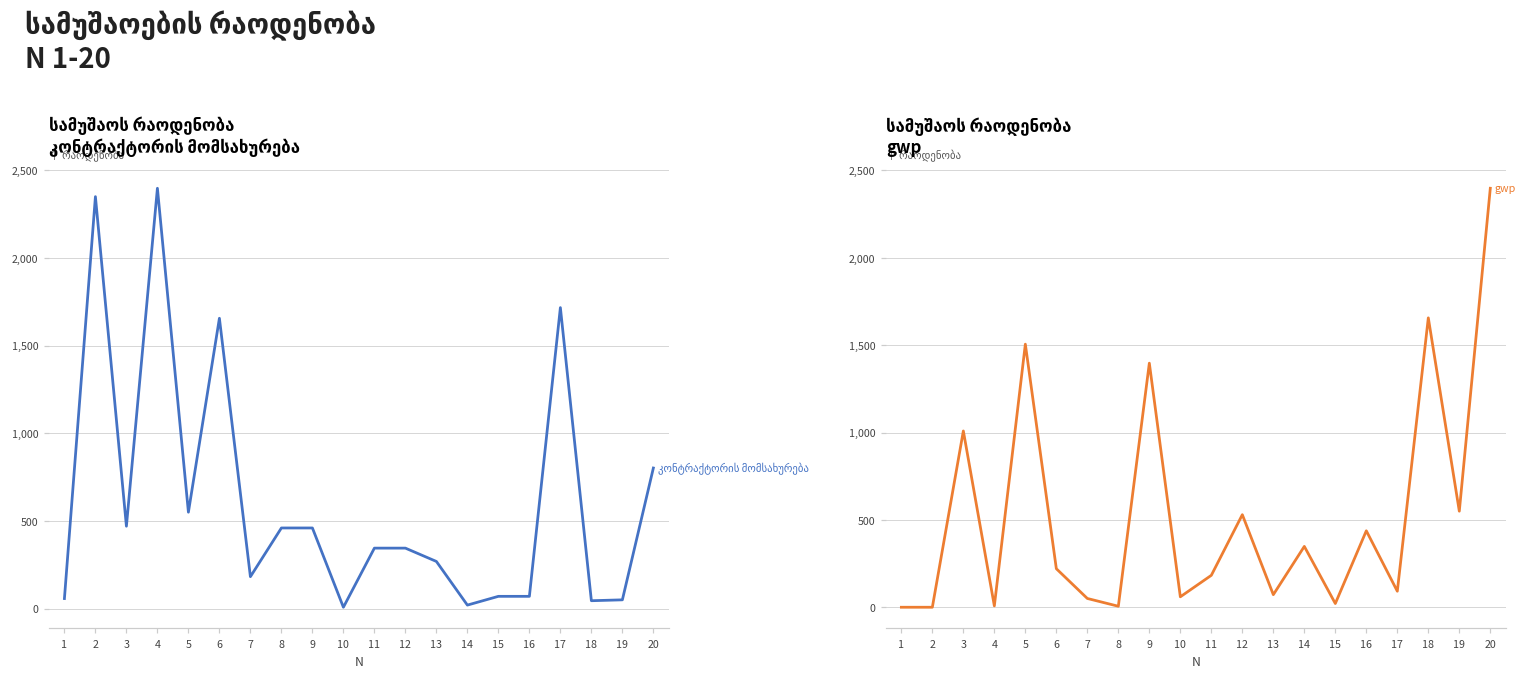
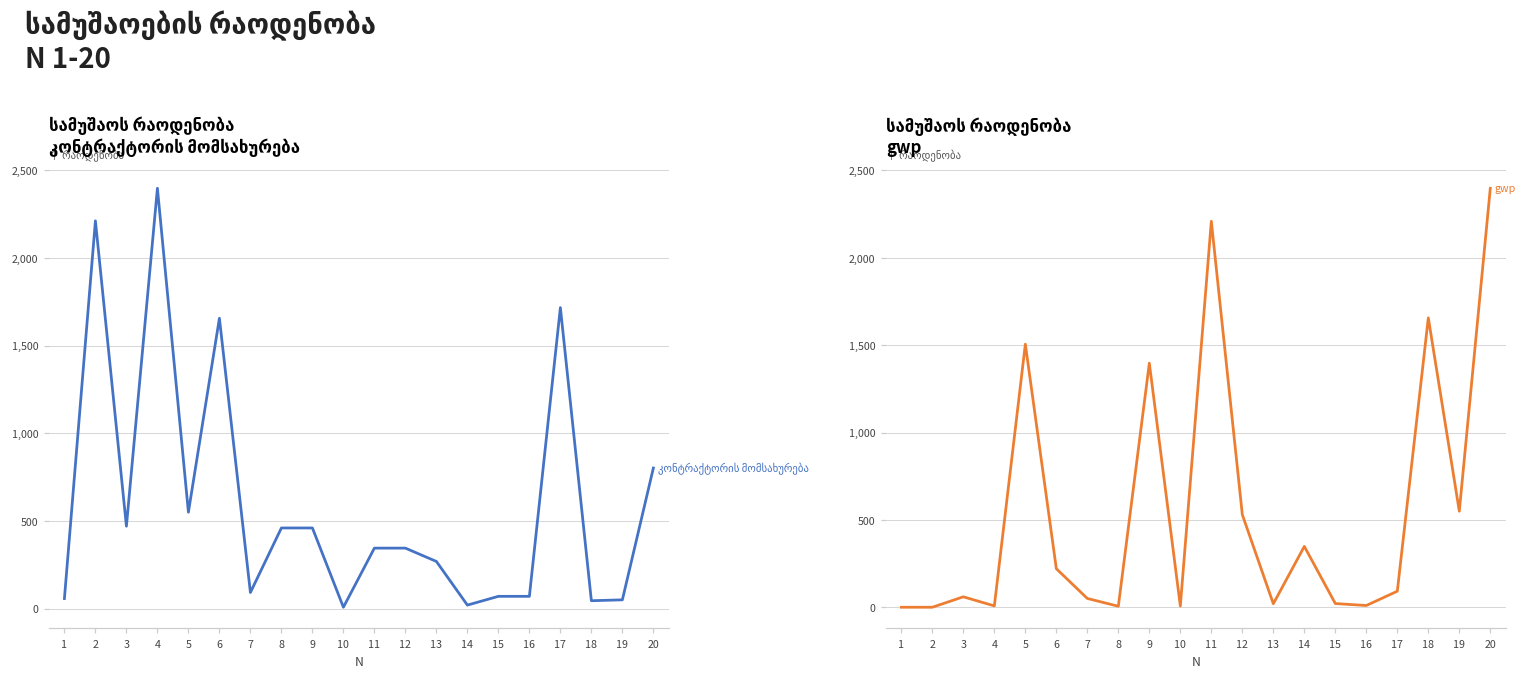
  {
    "სამუშაოს რაოდენობა კონტრაქტორის მომსახურება": {
      "1": "60",
-     "2": "2,350",
+     "2": "2,210",
      "3": "470",
      "4": "2,400",
      "5": "550",
      "6": "1,660",
-     "7": "180",
+     "7": "90",
      "8": "460",
      "9": "460",
      "10": "10",
      "11": "350",
      "12": "350",
      "13": "270",
      "14": "20",
      "15": "70",
      "16": "70",
      "17": "1,720",
      "18": "50",
      "19": "50",
      "20": "800"
    },
    "სამუშაოს რაოდენობა gwp": {
      "1": "0",
      "2": "0",
-     "3": "1,010",
+     "3": "60",
      "4": "10",
      "5": "1,510",
      "6": "220",
      "7": "50",
      "8": "10",
      "9": "1,400",
-     "10": "60",
-     "11": "180",
+     "10": "10",
+     "11": "2,210",
      "12": "530",
-     "13": "70",
+     "13": "20",
      "14": "350",
      "15": "20",
-     "16": "440",
+     "16": "10",
      "17": "90",
      "18": "1,660",
      "19": "550",
      "20": "2,400"
    }
  }
